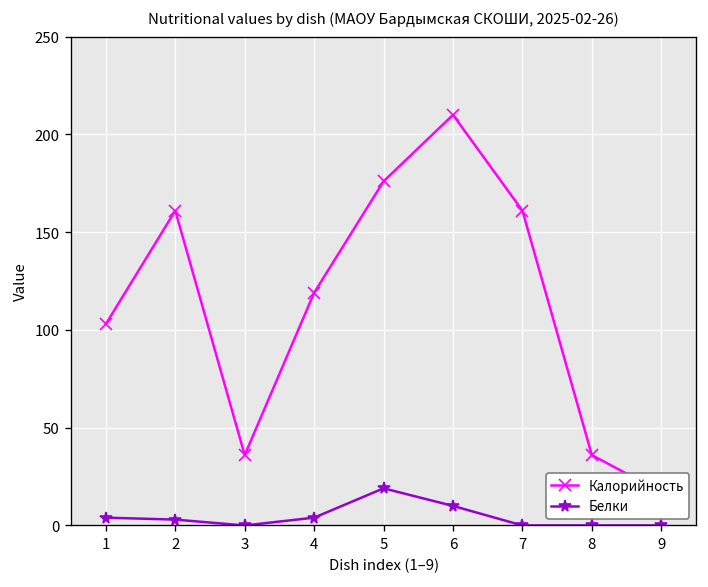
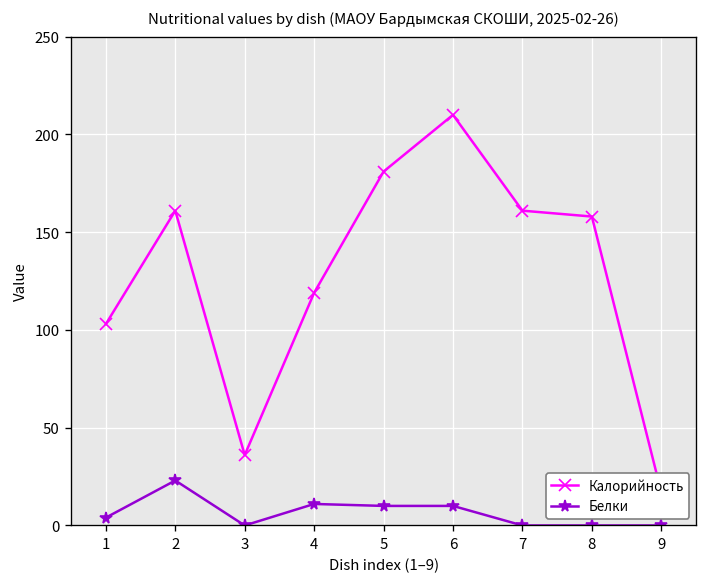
  {
    "Калорийность": {
      "1": 103,
      "2": 161,
      "3": 36,
      "4": 119,
-     "5": 176,
+     "5": 181,
      "6": 210,
      "7": 161,
-     "8": 36
+     "8": 158
    },
    "Белки": {
      "1": 4,
-     "2": 3,
+     "2": 23,
      "3": 0,
-     "4": 4,
-     "5": 19,
+     "4": 11,
+     "5": 10,
      "6": 10,
      "7": 0,
      "8": 0,
      "9": 0
    }
  }
